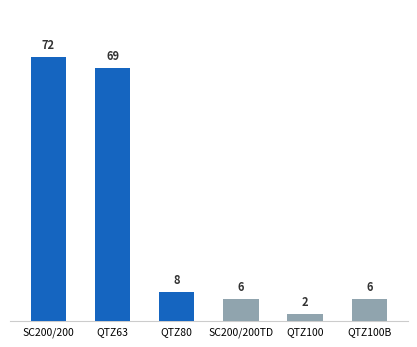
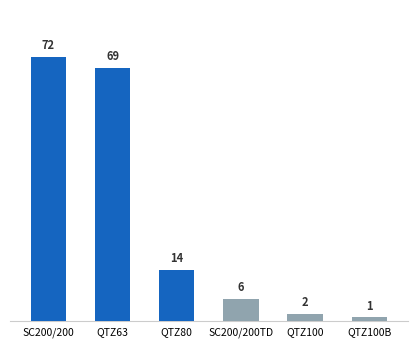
  {
    "SC200/200": 72,
    "QTZ63": 69,
-   "QTZ80": 8,
+   "QTZ80": 14,
    "SC200/200TD": 6,
    "QTZ100": 2,
-   "QTZ100B": 6
+   "QTZ100B": 1
  }
